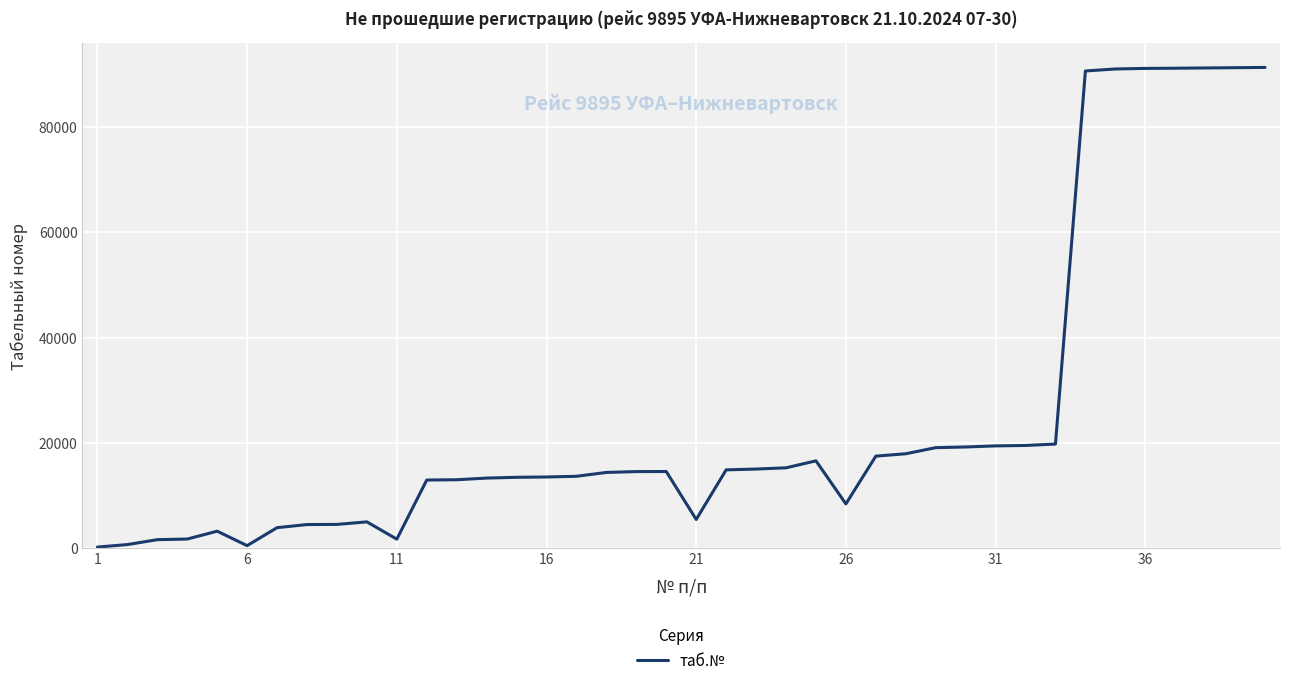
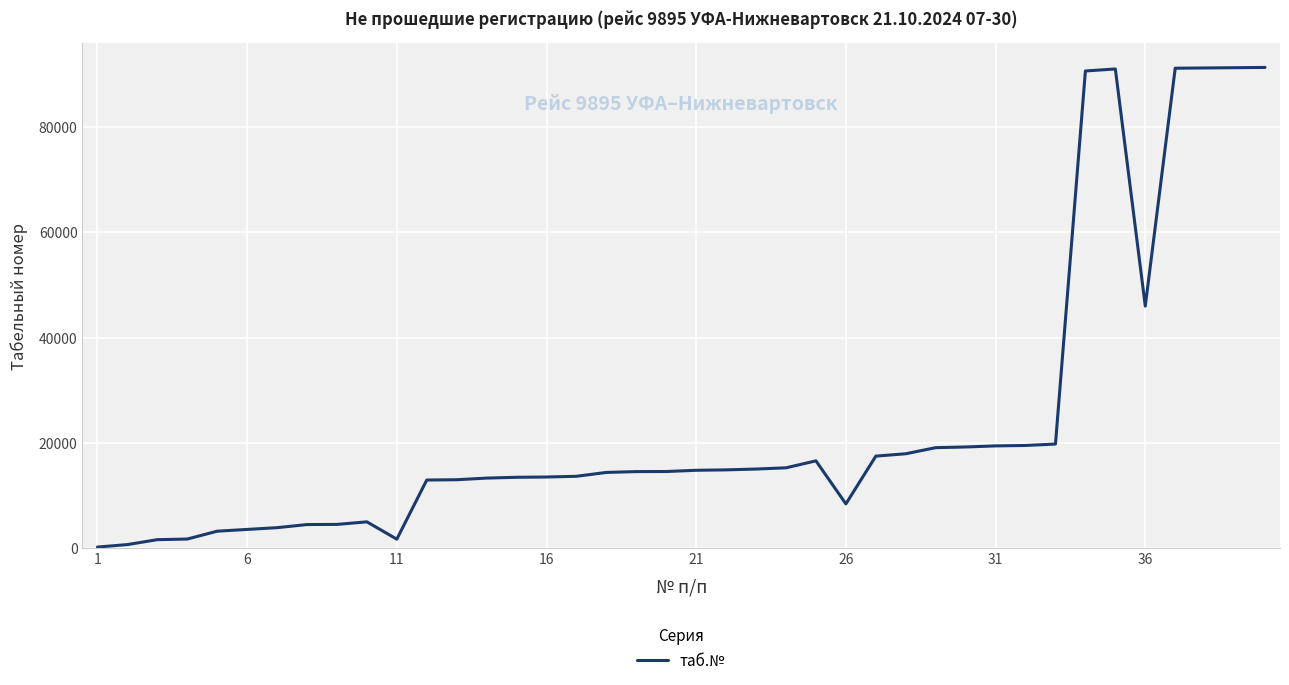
  {
    "1": 0,
-   "6": 0,
+   "6": 4000,
    "11": 2000,
    "16": 13000,
-   "21": 5000,
+   "21": 15000,
    "26": 8000,
    "31": 19000,
-   "36": 91000
+   "36": 46000
  }
